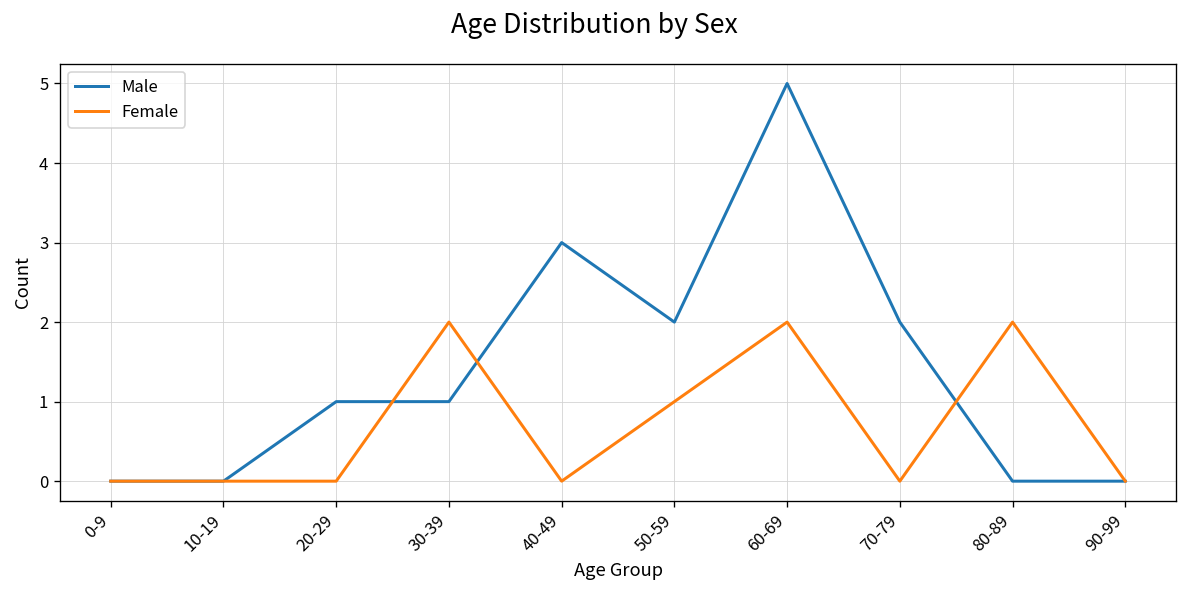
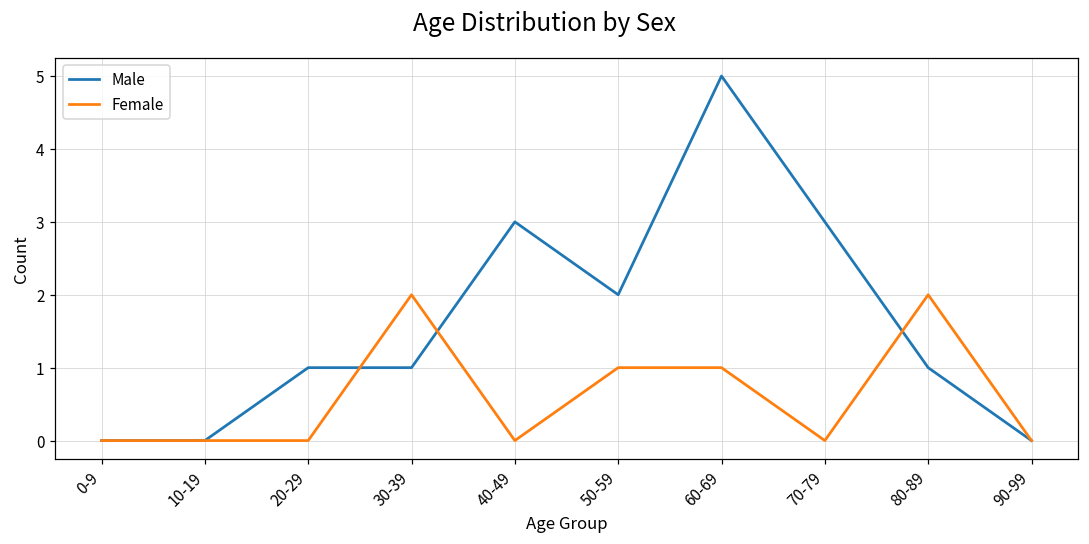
  {
    "Male": {
      "20-29": 1,
      "30-39": 1,
      "40-49": 3,
      "50-59": 2,
      "60-69": 5,
-     "70-79": 2,
-     "80-89": 0
+     "70-79": 3,
+     "80-89": 1
    },
    "Female": {
      "20-29": 0,
      "30-39": 2,
      "40-49": 0,
      "50-59": 1,
-     "60-69": 2,
+     "60-69": 1,
      "70-79": 0,
      "80-89": 2
    }
  }
